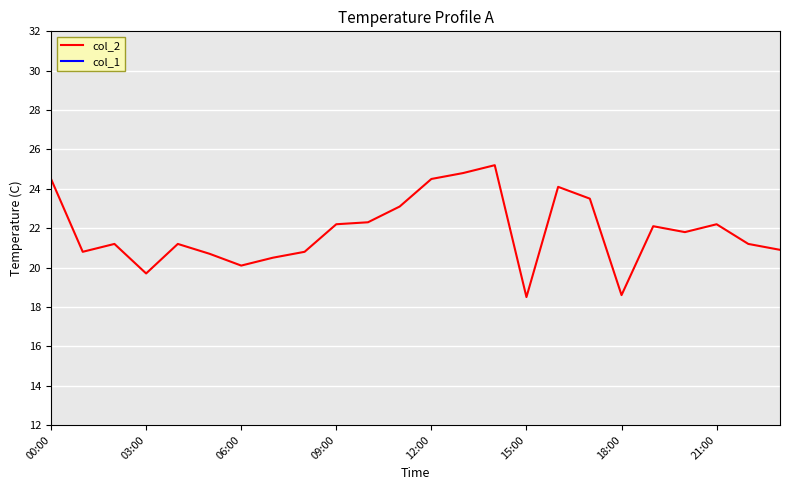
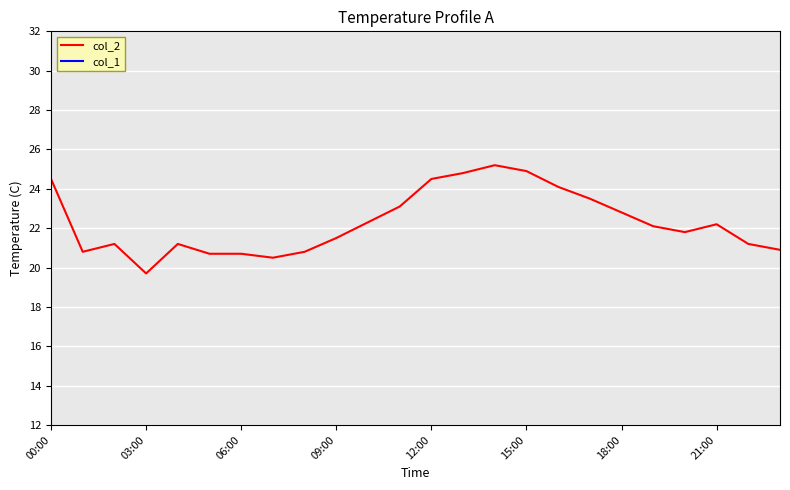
  {
    "col_2": {
      "00:00": 24.5,
      "03:00": 19.7,
-     "06:00": 20.1,
-     "09:00": 22.2,
+     "06:00": 20.7,
+     "09:00": 21.5,
      "12:00": 24.5,
-     "15:00": 18.5,
-     "18:00": 18.6,
+     "15:00": 24.9,
+     "18:00": 22.8,
      "21:00": 22.2
    }
  }
